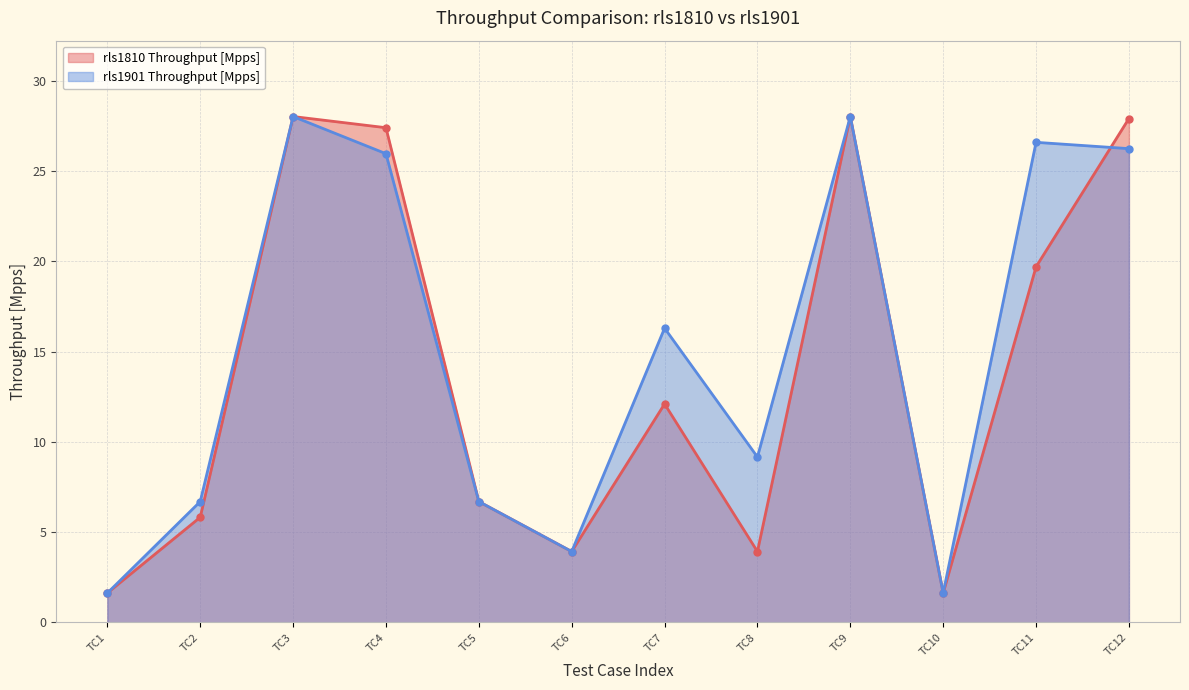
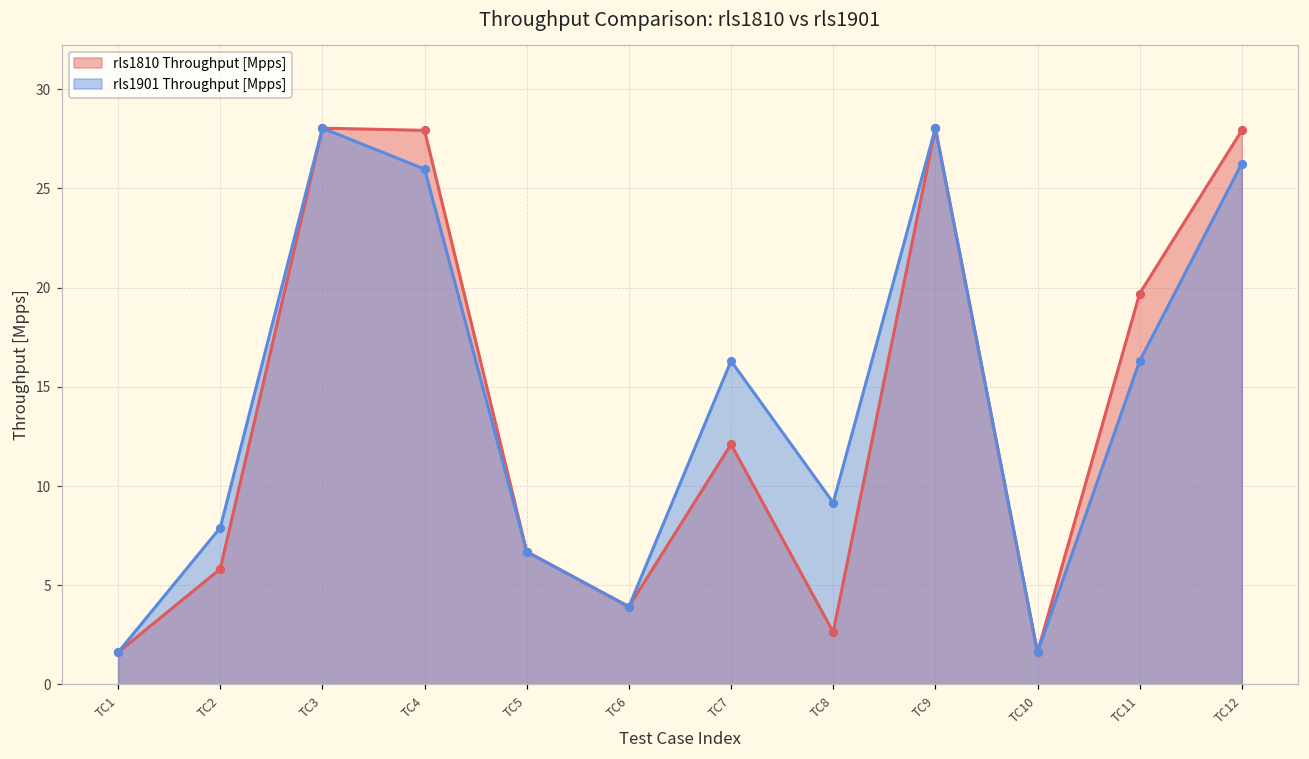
  {
    "rls1810 Throughput [Mpps]": {
      "TC2": 5.8,
-     "TC4": 27.4,
+     "TC4": 27.9,
      "TC7": 12.1,
-     "TC8": 3.9,
+     "TC8": 2.6,
      "TC11": 19.7,
      "TC12": 27.9
    },
    "rls1901 Throughput [Mpps]": {
-     "TC2": 6.7,
+     "TC2": 7.9,
      "TC4": 26.0,
      "TC7": 16.3,
      "TC8": 9.2,
-     "TC11": 26.6,
+     "TC11": 16.3,
      "TC12": 26.3
    }
  }
